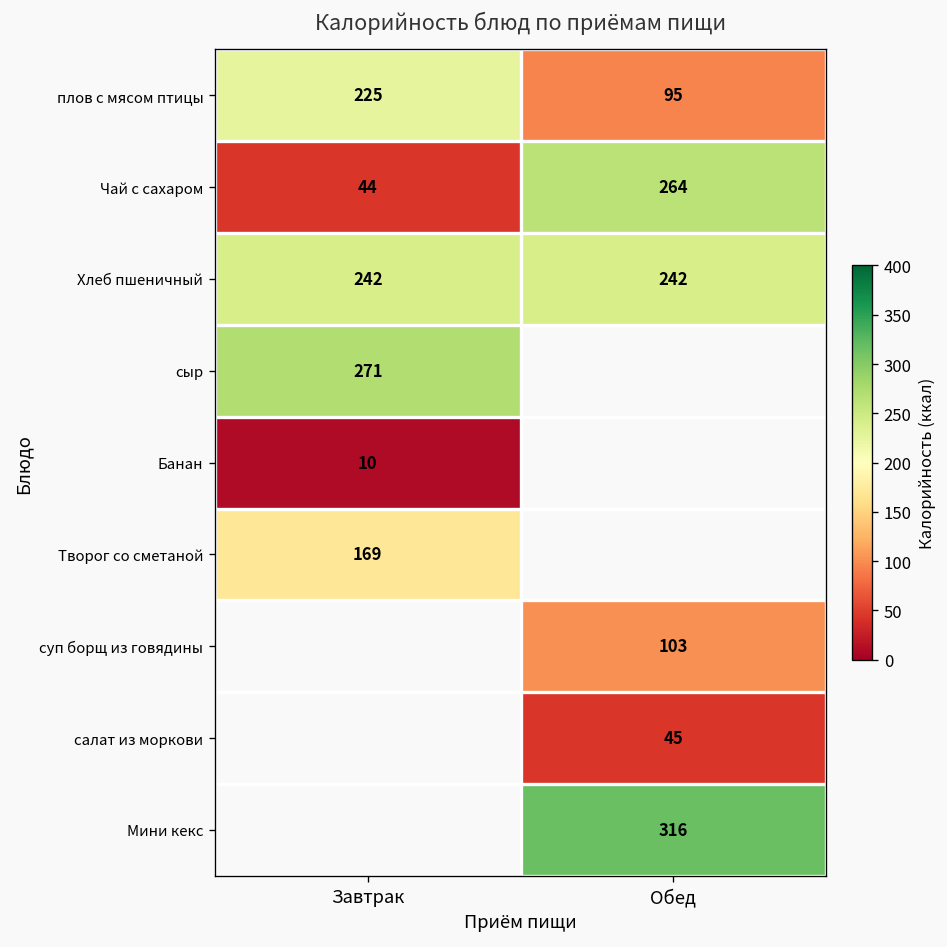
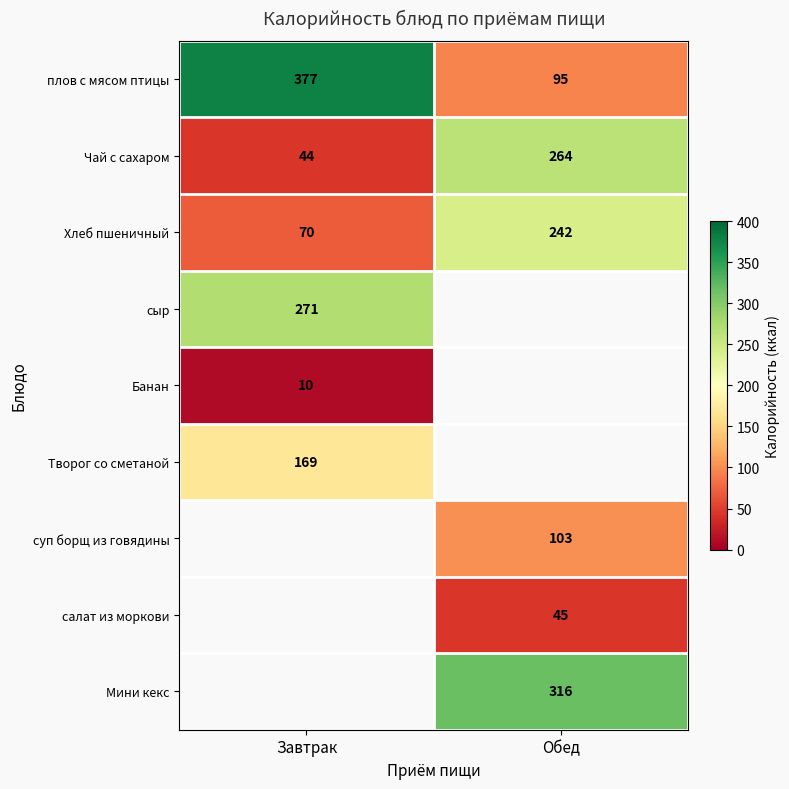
  {
    "плов с мясом птицы": {
-     "Завтрак": 225,
+     "Завтрак": 377,
      "Обед": 95
    },
    "Чай с сахаром": {
      "Завтрак": 44,
      "Обед": 264
    },
    "Хлеб пшеничный": {
-     "Завтрак": 242,
+     "Завтрак": 70,
      "Обед": 242
    },
    "сыр": {
      "Завтрак": 271
    },
    "Банан": {
      "Завтрак": 10
    },
    "Творог со сметаной": {
      "Завтрак": 169
    },
    "суп борщ из говядины": {
      "Обед": 103
    },
    "салат из моркови": {
      "Обед": 45
    },
    "Мини кекс": {
      "Обед": 316
    }
  }
